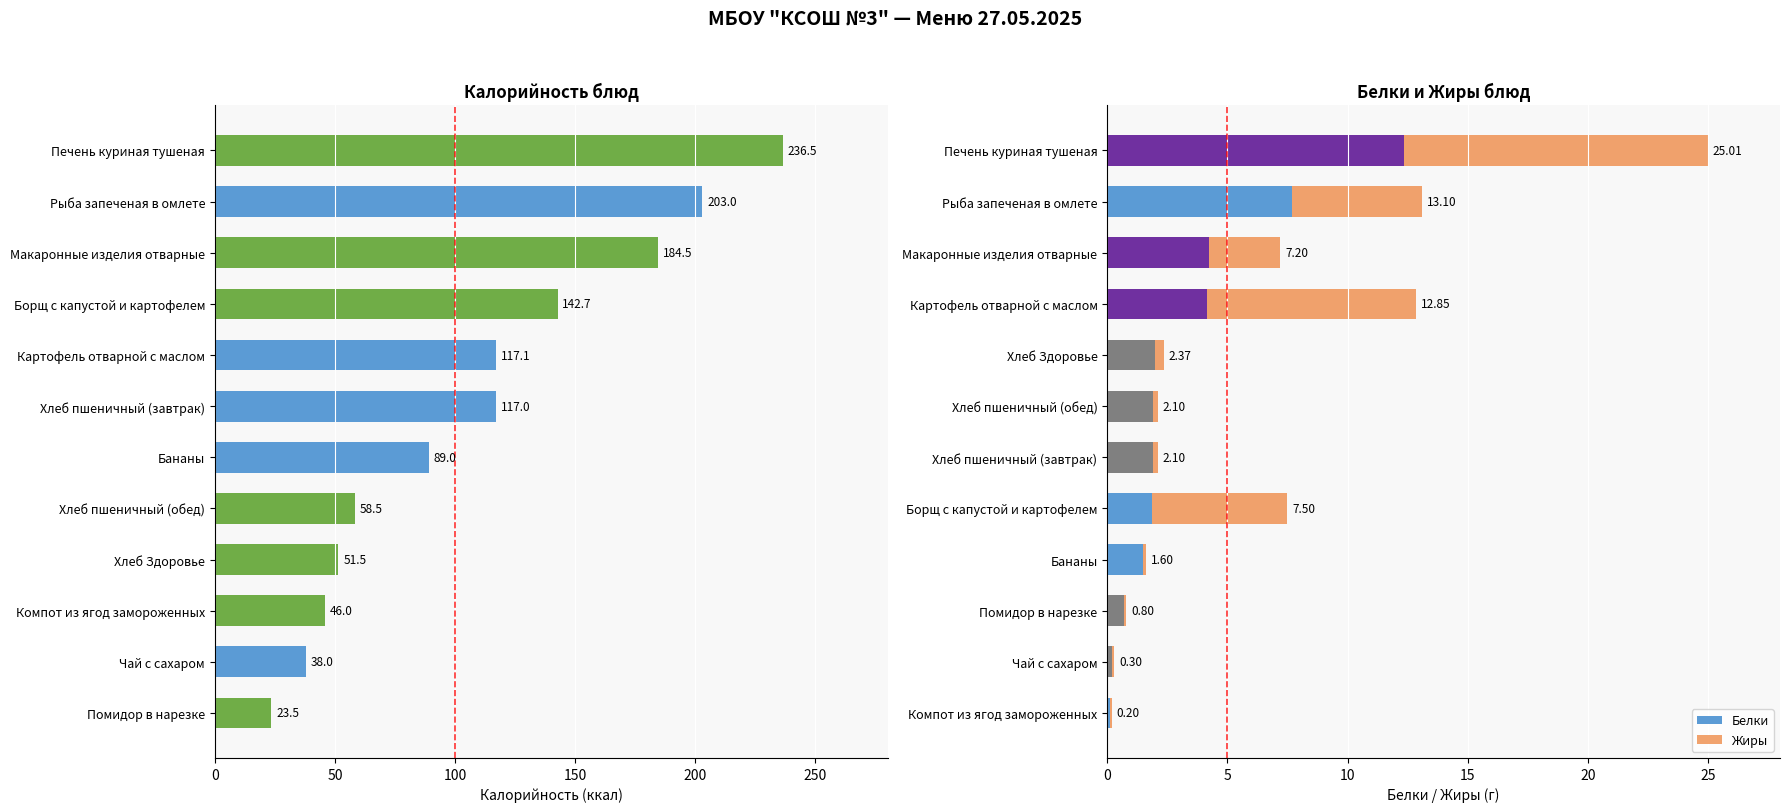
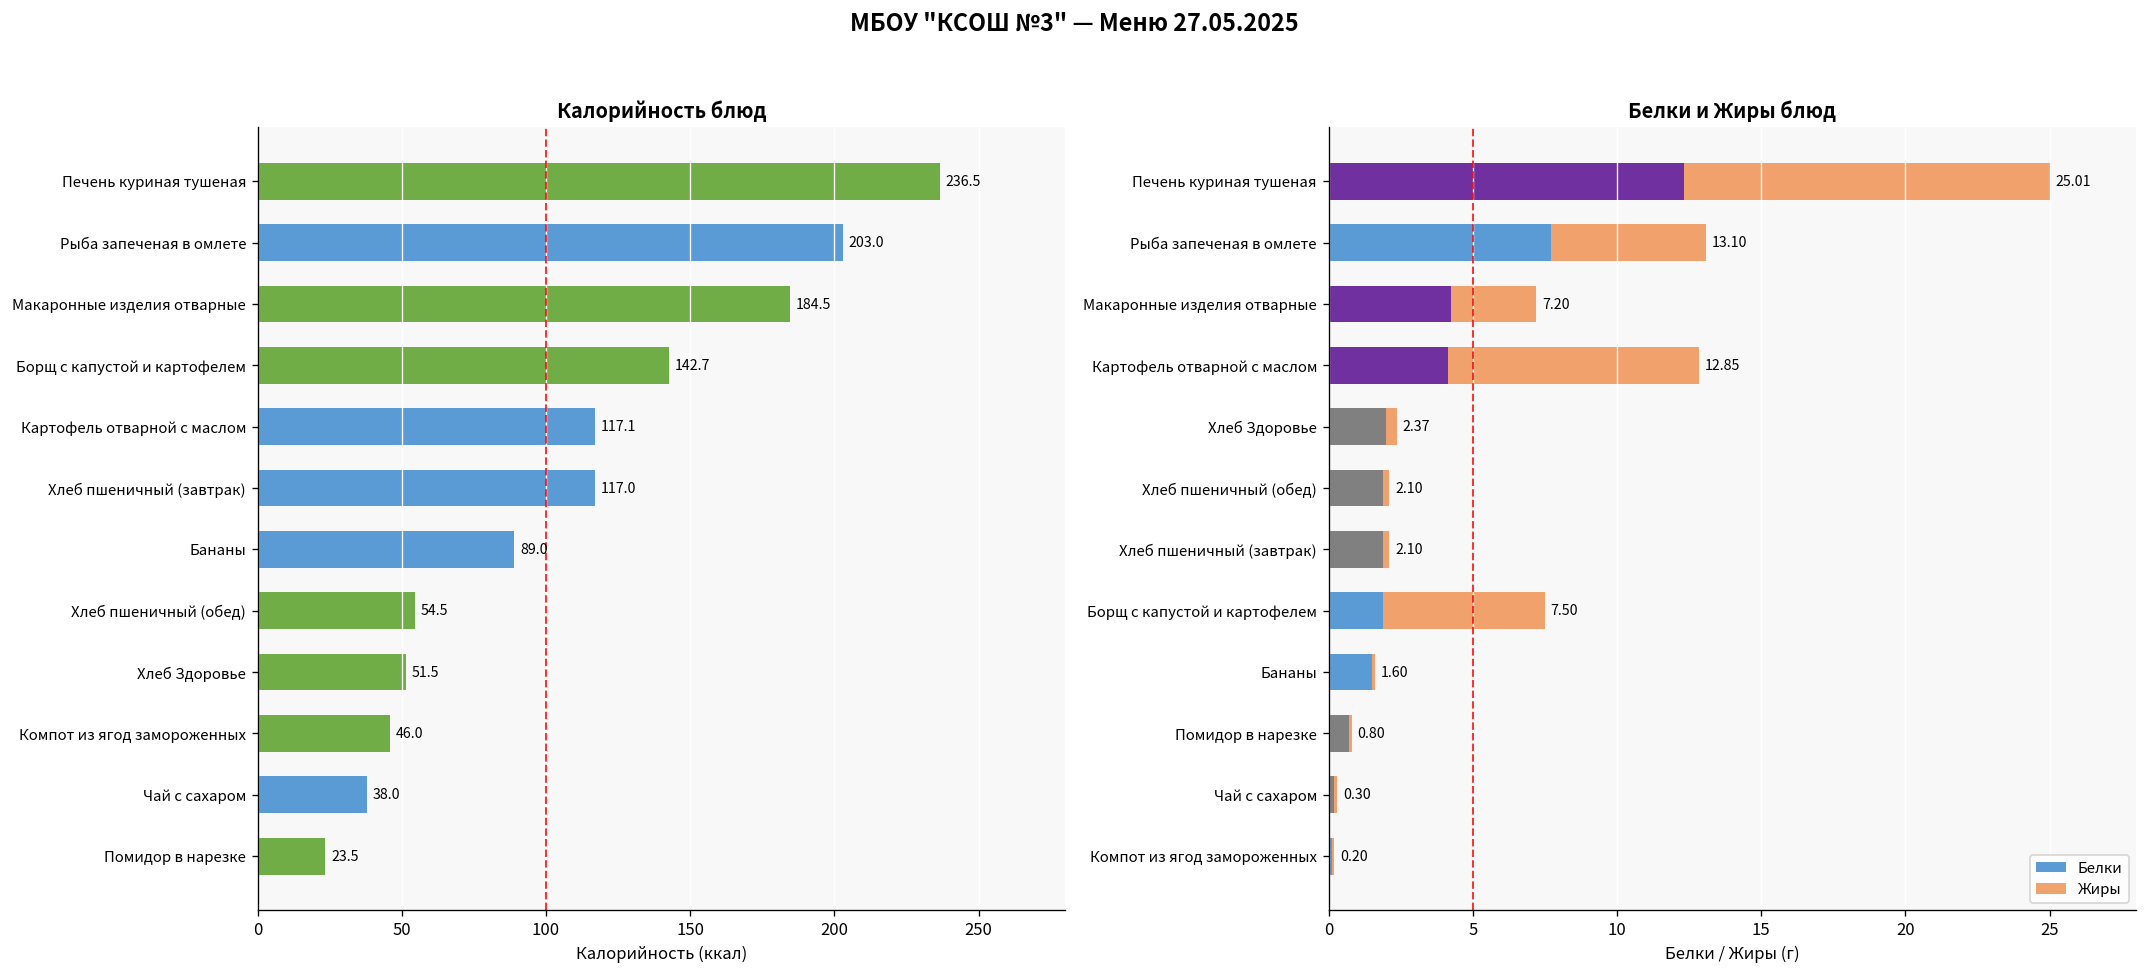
  {
    "Калорийность блюд": {
      "Печень куриная тушеная": 236.5,
      "Рыба запеченая в омлете": 203.0,
      "Макаронные изделия отварные": 184.5,
      "Борщ с капустой и картофелем": 142.7,
      "Картофель отварной с маслом": 117.1,
      "Хлеб пшеничный (завтрак)": 117.0,
      "Бананы": 89.0,
-     "Хлеб пшеничный (обед)": 58.5,
+     "Хлеб пшеничный (обед)": 54.5,
      "Хлеб Здоровье": 51.5,
      "Компот из ягод замороженных": 46.0,
      "Чай с сахаром": 38.0,
      "Помидор в нарезке": 23.5
    },
    "Белки и Жиры блюд": {
      "Белки": {
        "Печень куриная тушеная": 12.3,
        "Рыба запеченая в омлете": 7.7,
        "Макаронные изделия отварные": 4.3,
        "Картофель отварной с маслом": 4.1,
        "Хлеб Здоровье": 2.0,
        "Хлеб пшеничный (обед)": 1.9,
        "Хлеб пшеничный (завтрак)": 1.9,
        "Борщ с капустой и картофелем": 1.9,
        "Бананы": 1.5,
        "Помидор в нарезке": 0.7,
        "Чай с сахаром": 0.2
      }
    }
  }
